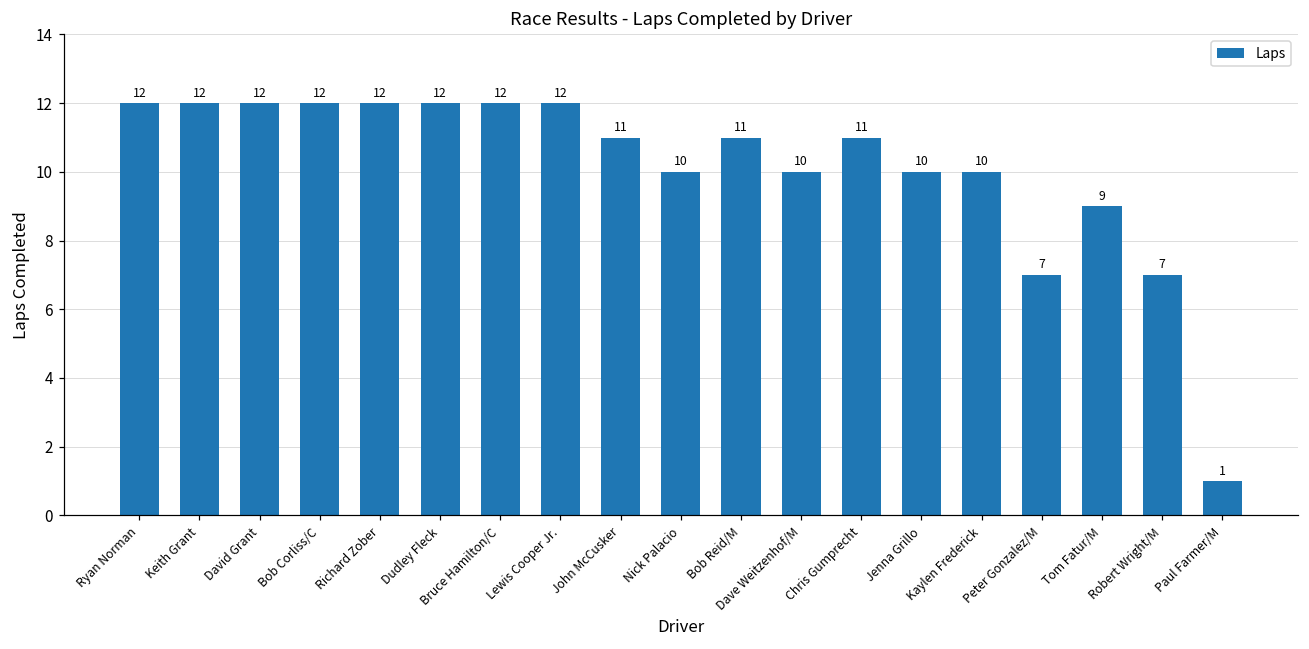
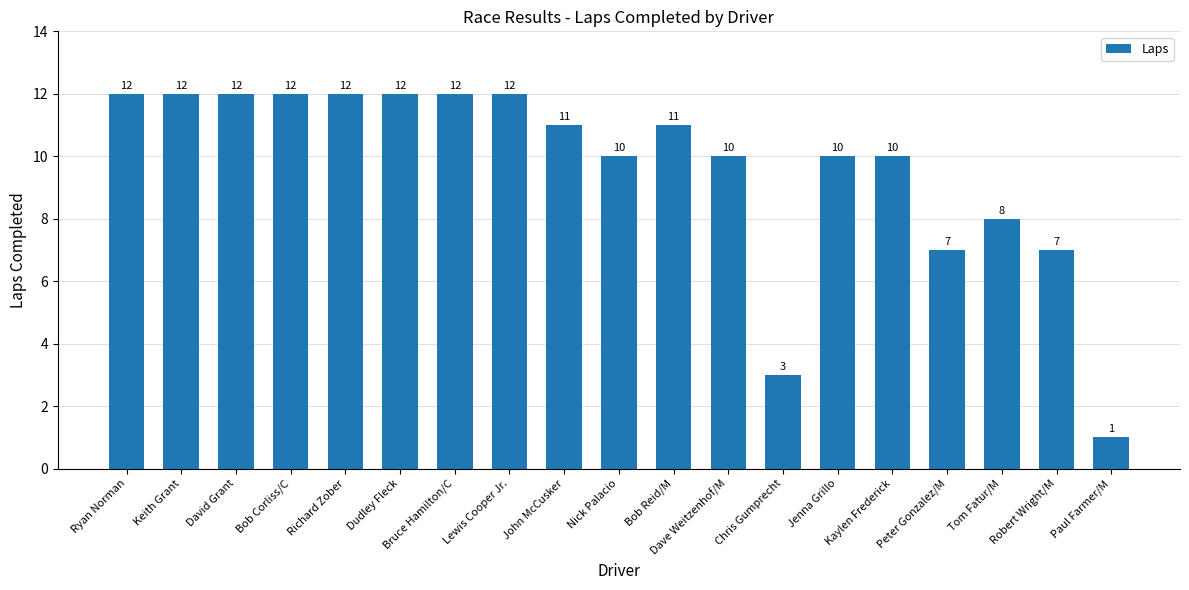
  {
    "Ryan Norman": 12,
    "Keith Grant": 12,
    "David Grant": 12,
    "Bob Corliss/C": 12,
    "Richard Zober": 12,
    "Dudley Fleck": 12,
    "Bruce Hamilton/C": 12,
    "Lewis Cooper Jr.": 12,
    "John McCusker": 11,
    "Nick Palacio": 10,
    "Bob Reid/M": 11,
    "Dave Weitzenhof/M": 10,
-   "Chris Gumprecht": 11,
+   "Chris Gumprecht": 3,
    "Jenna Grillo": 10,
    "Kaylen Frederick": 10,
    "Peter Gonzalez/M": 7,
-   "Tom Fatur/M": 9,
+   "Tom Fatur/M": 8,
    "Robert Wright/M": 7,
    "Paul Farmer/M": 1
  }
